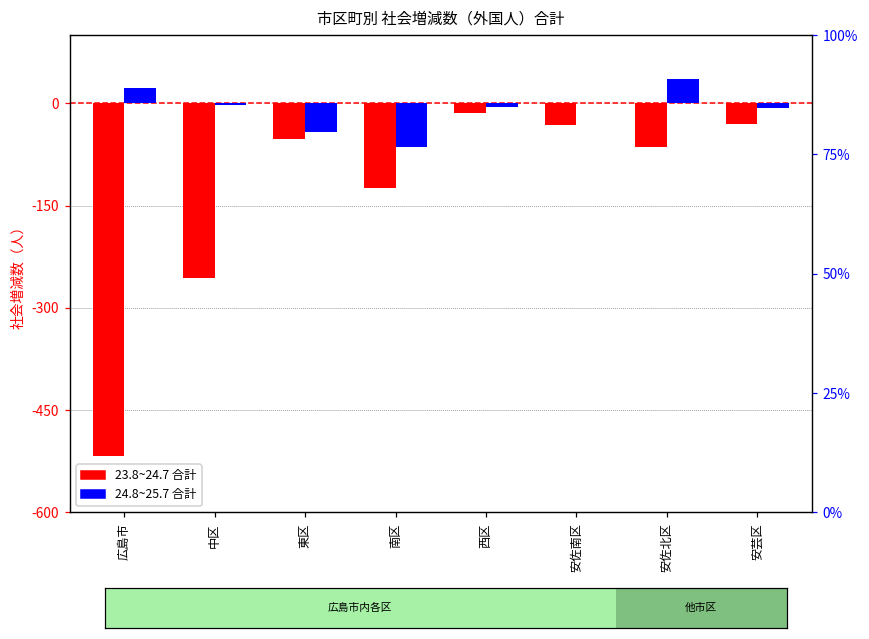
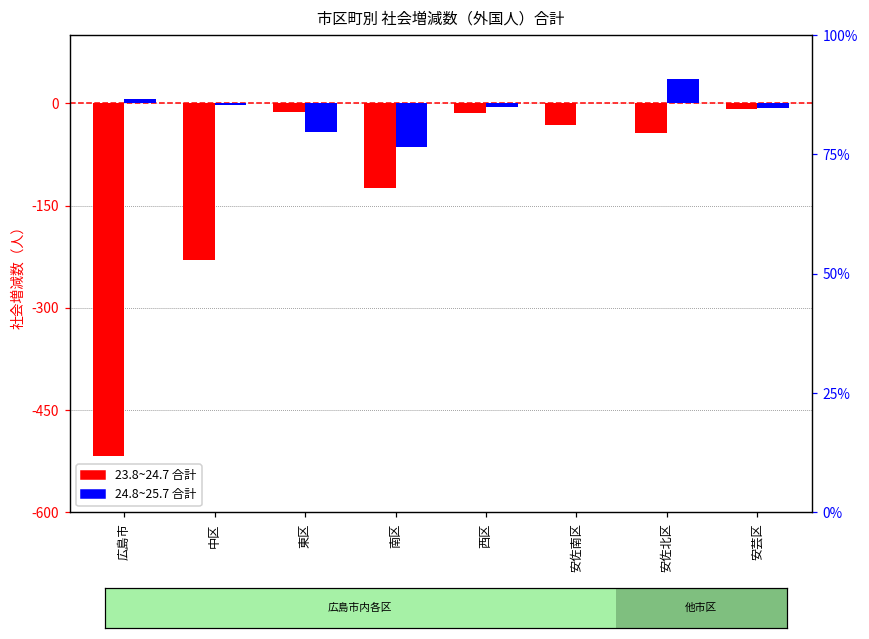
  {
    "23.8~24.7 合計": {
      "広島市": -520,
-     "中区": -260,
-     "東区": -50,
+     "中区": -230,
+     "東区": -10,
      "南区": -120,
      "西区": -10,
      "安佐南区": -30,
-     "安佐北区": -60,
-     "安芸区": -30
+     "安佐北区": -40,
+     "安芸区": -10
    },
    "24.8~25.7 合計": {
-     "広島市": 20,
+     "広島市": 10,
      "東区": -40,
      "南区": -60,
      "西区": -10,
      "安佐南区": 0,
      "安佐北区": 40,
      "安芸区": -10
    }
  }
